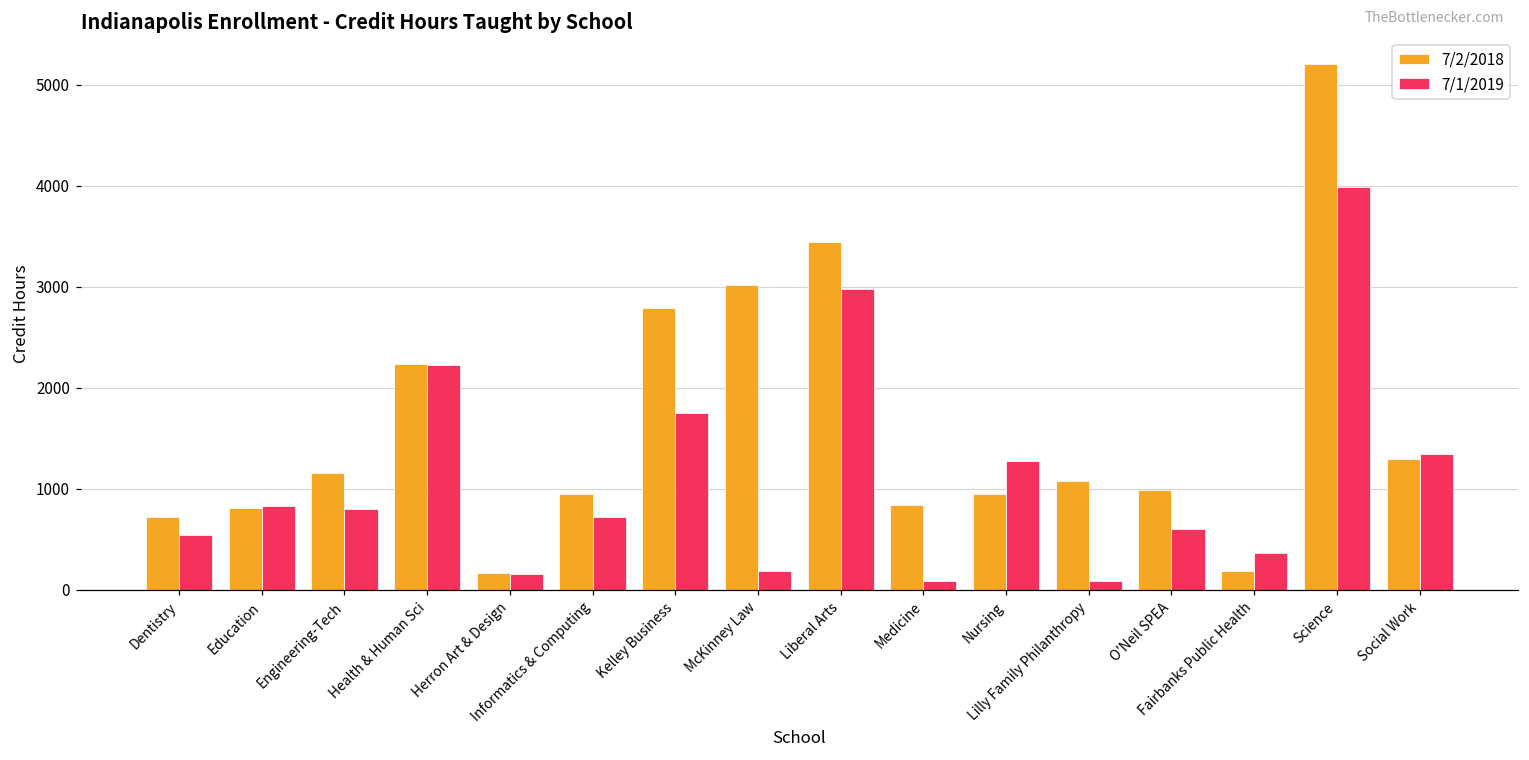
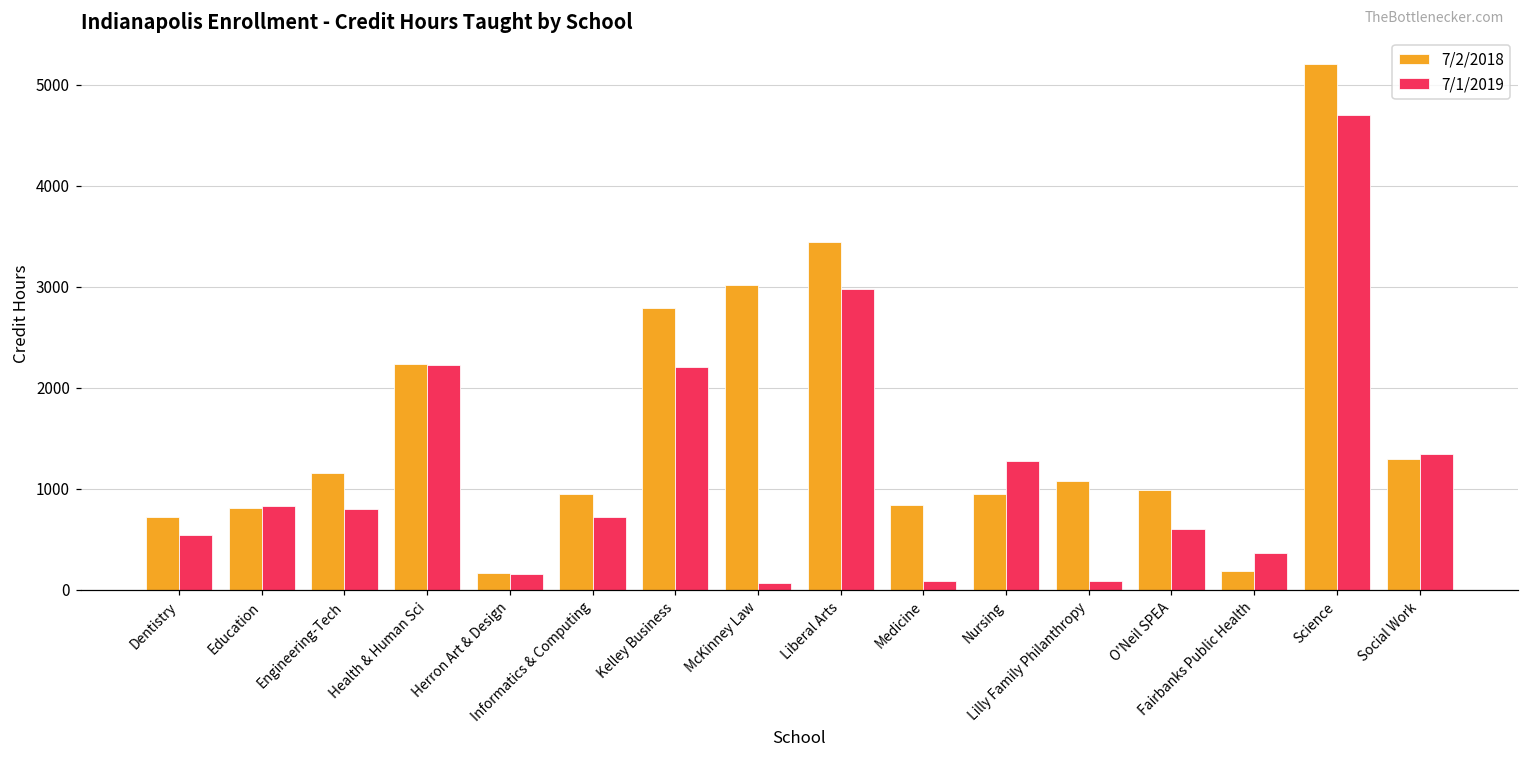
  {
    "7/2/2018": {
      "Dentistry": 700,
      "Education": 800,
      "Engineering-Tech": 1200,
      "Health & Human Sci": 2200,
      "Herron Art & Design": 200,
      "Informatics & Computing": 900,
      "Kelley Business": 2800,
      "McKinney Law": 3000,
      "Liberal Arts": 3400,
      "Medicine": 800,
      "Nursing": 900,
      "Lilly Family Philanthropy": 1100,
      "O'Neil SPEA": 1000,
      "Fairbanks Public Health": 200,
      "Science": 5200,
      "Social Work": 1300
    },
    "7/1/2019": {
      "Dentistry": 500,
      "Education": 800,
      "Engineering-Tech": 800,
      "Health & Human Sci": 2200,
      "Herron Art & Design": 200,
      "Informatics & Computing": 700,
-     "Kelley Business": 1800,
-     "McKinney Law": 200,
+     "Kelley Business": 2200,
+     "McKinney Law": 100,
      "Liberal Arts": 3000,
      "Medicine": 100,
      "Nursing": 1300,
      "Lilly Family Philanthropy": 100,
      "O'Neil SPEA": 600,
      "Fairbanks Public Health": 400,
-     "Science": 4000,
+     "Science": 4700,
      "Social Work": 1300
    }
  }
